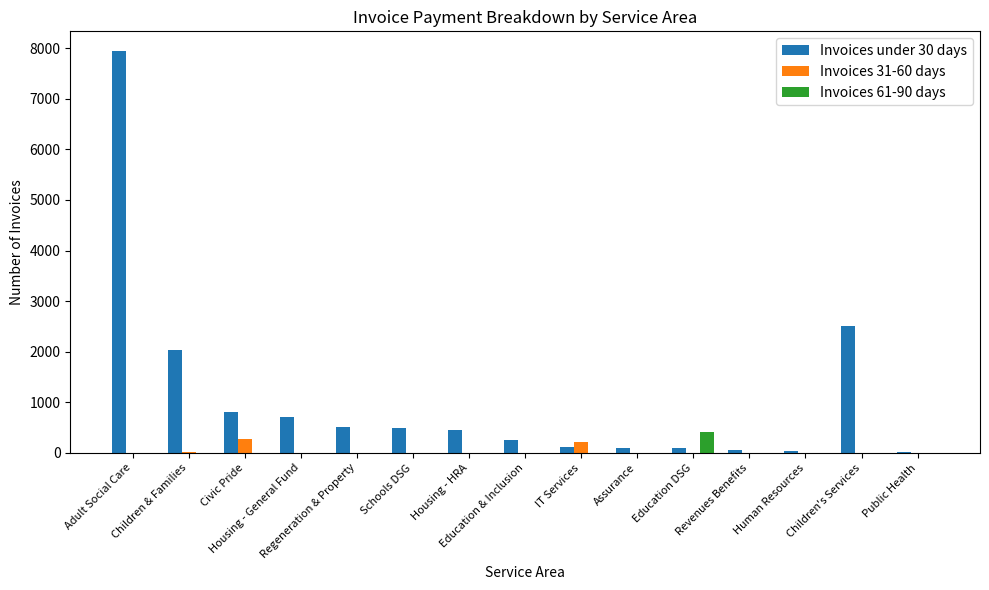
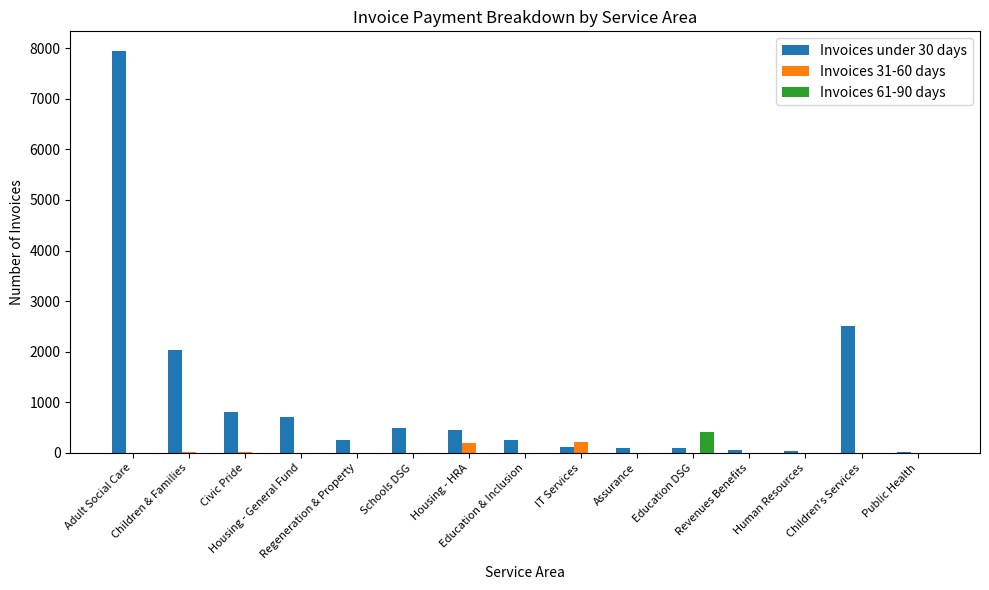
  {
    "Invoices under 30 days": {
      "Adult Social Care": 7900,
      "Children & Families": 2000,
      "Civic Pride": 800,
      "Housing - General Fund": 700,
-     "Regeneration & Property": 500,
+     "Regeneration & Property": 300,
      "Schools DSG": 500,
      "Housing - HRA": 500,
      "Education & Inclusion": 200,
      "IT Services": 100,
      "Assurance": 100,
      "Education DSG": 100,
      "Revenues Benefits": 100,
      "Children's Services": 2500
    },
    "Invoices 31-60 days": {
-     "Civic Pride": 300,
+     "Civic Pride": 0,
      "Schools DSG": 0,
-     "Housing - HRA": 0,
+     "Housing - HRA": 200,
      "Education & Inclusion": 0,
      "IT Services": 200,
      "Revenues Benefits": 0
    },
    "Invoices 61-90 days": {
      "Civic Pride": 0,
      "Schools DSG": 0,
      "Housing - HRA": 0,
      "Education & Inclusion": 0,
      "Assurance": 0,
      "Education DSG": 400,
      "Human Resources": 0,
      "Children's Services": 0,
      "Public Health": 0
    }
  }
